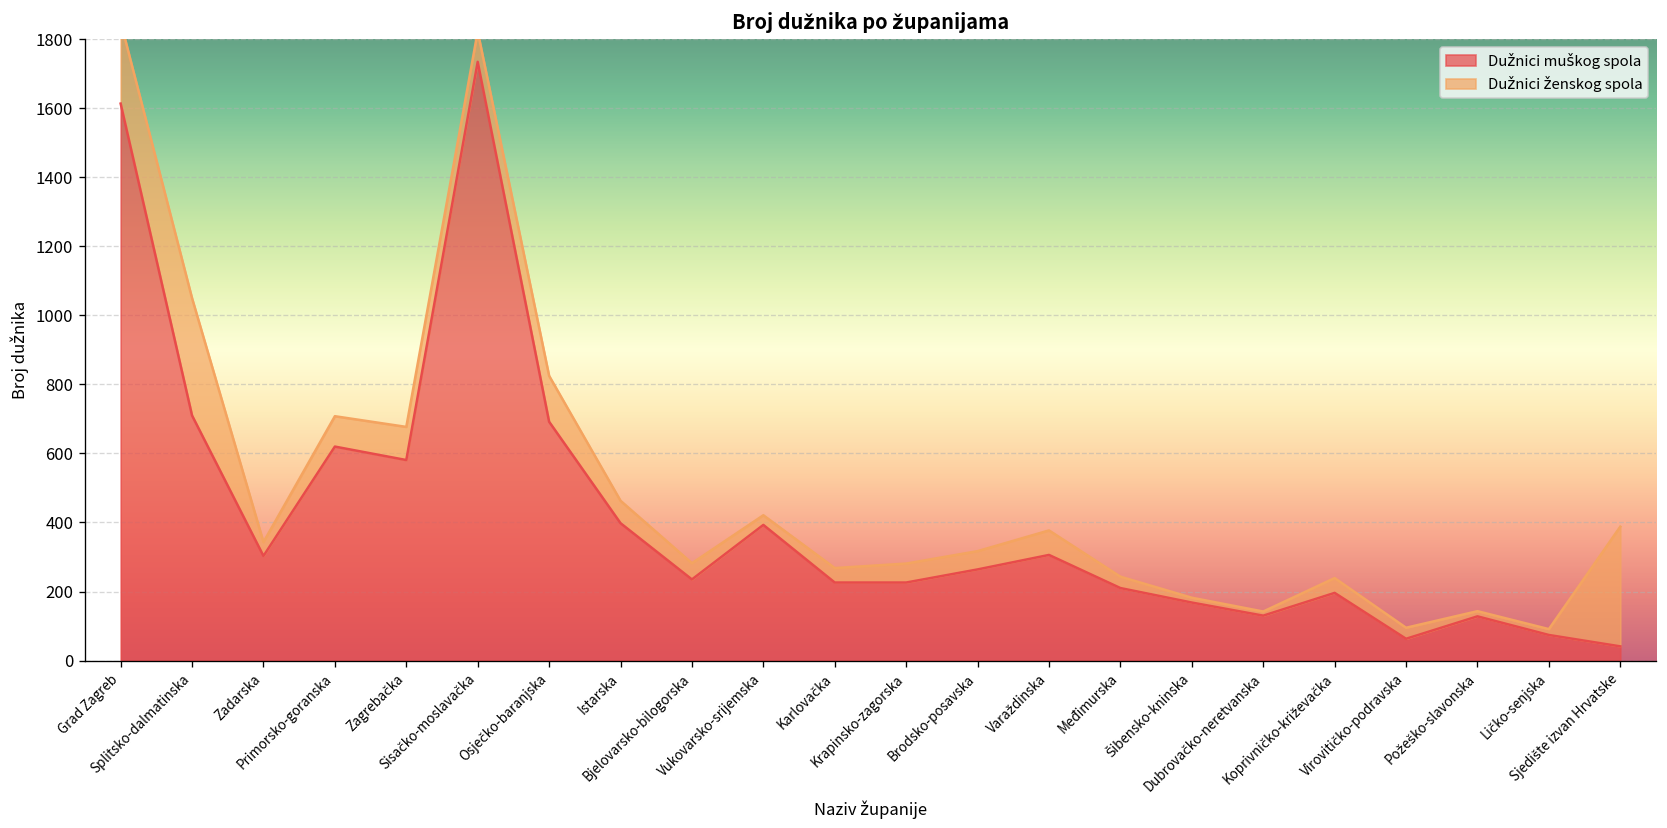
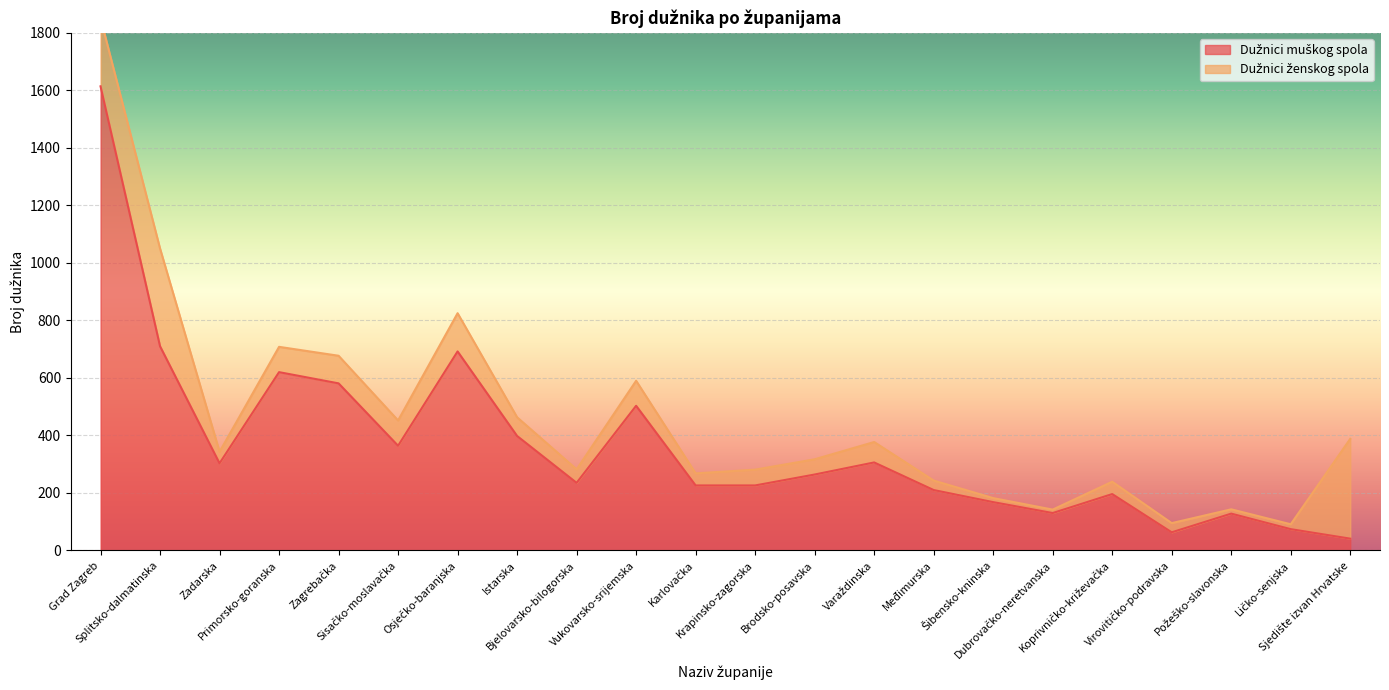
  {
    "Dužnici muškog spola": {
      "Grad Zagreb": 1610,
      "Splitsko-dalmatinska": 710,
      "Zadarska": 300,
      "Primorsko-goranska": 620,
      "Zagrebačka": 580,
-     "Sisačko-moslavačka": 1740,
+     "Sisačko-moslavačka": 360,
      "Osječko-baranjska": 690,
      "Istarska": 400,
      "Bjelovarsko-bilogorska": 240,
-     "Vukovarsko-srijemska": 390,
+     "Vukovarsko-srijemska": 500,
      "Karlovačka": 230,
      "Krapinsko-zagorska": 230,
      "Brodsko-posavska": 260,
      "Varaždinska": 310,
      "Međimurska": 210,
      "Šibensko-kninska": 170,
      "Dubrovačko-neretvanska": 130,
      "Koprivničko-križevačka": 200,
      "Virovitičko-podravska": 60,
      "Požeško-slavonska": 130,
      "Ličko-senjska": 70,
      "Sjedište izvan Hrvatske": 40
    },
    "Dužnici ženskog spola": {
      "Splitsko-dalmatinska": 340,
      "Zadarska": 40,
      "Primorsko-goranska": 90,
      "Zagrebačka": 100,
      "Osječko-baranjska": 130,
      "Istarska": 70,
      "Bjelovarsko-bilogorska": 50,
-     "Vukovarsko-srijemska": 30,
+     "Vukovarsko-srijemska": 90,
      "Karlovačka": 40,
      "Krapinsko-zagorska": 60,
      "Brodsko-posavska": 50,
      "Varaždinska": 70,
      "Međimurska": 30,
      "Šibensko-kninska": 10,
      "Dubrovačko-neretvanska": 10,
      "Koprivničko-križevačka": 40,
      "Virovitičko-podravska": 30,
      "Požeško-slavonska": 20,
      "Ličko-senjska": 20,
      "Sjedište izvan Hrvatske": 350
    }
  }
